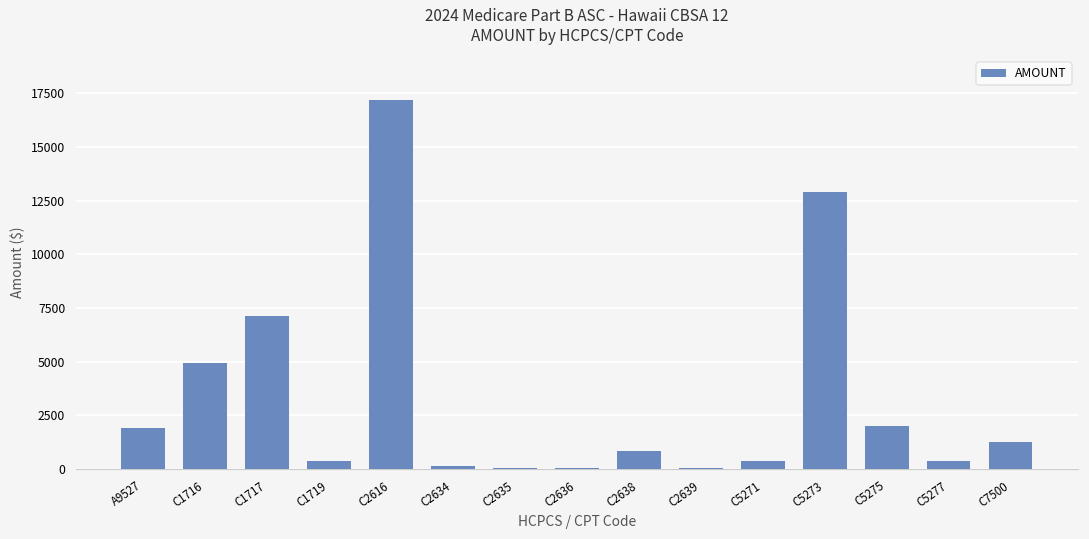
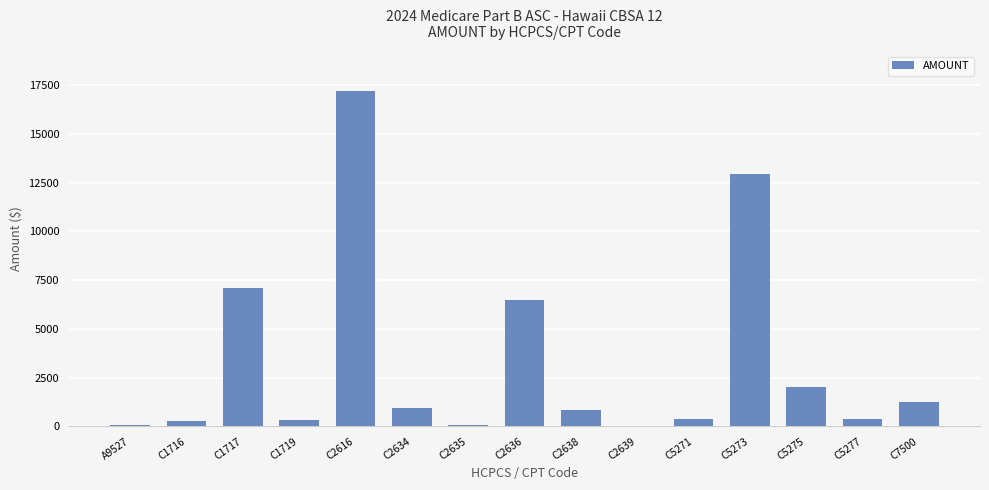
  {
-   "A9527": 1900,
-   "C1716": 4900,
+   "A9527": 100,
+   "C1716": 300,
    "C1717": 7100,
    "C1719": 300,
    "C2616": 17200,
-   "C2634": 200,
-   "C2636": 100,
+   "C2634": 1000,
+   "C2636": 6500,
    "C2638": 900,
    "C5271": 400,
    "C5273": 12900,
    "C5275": 2000,
    "C5277": 400,
    "C7500": 1200
  }
